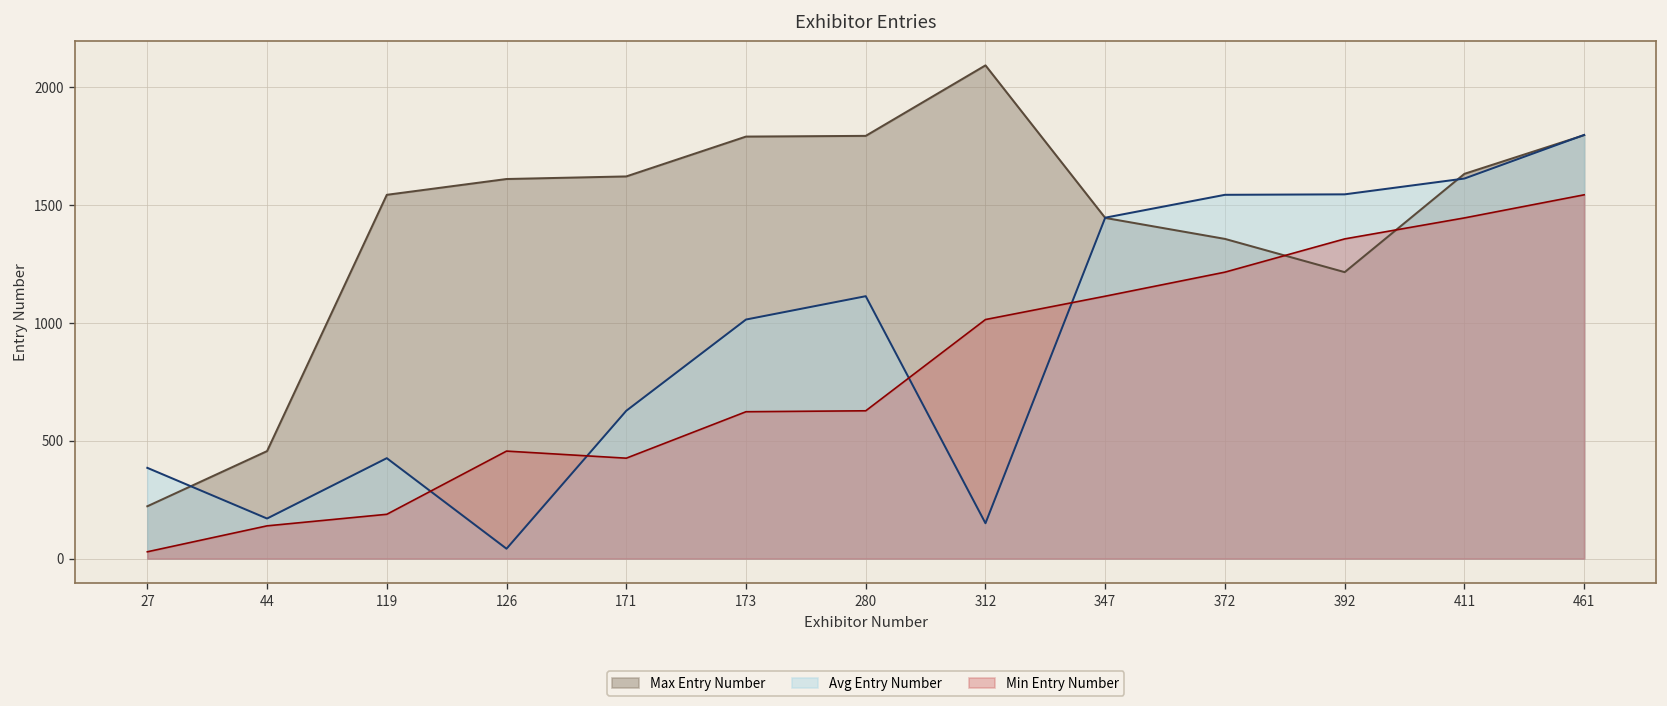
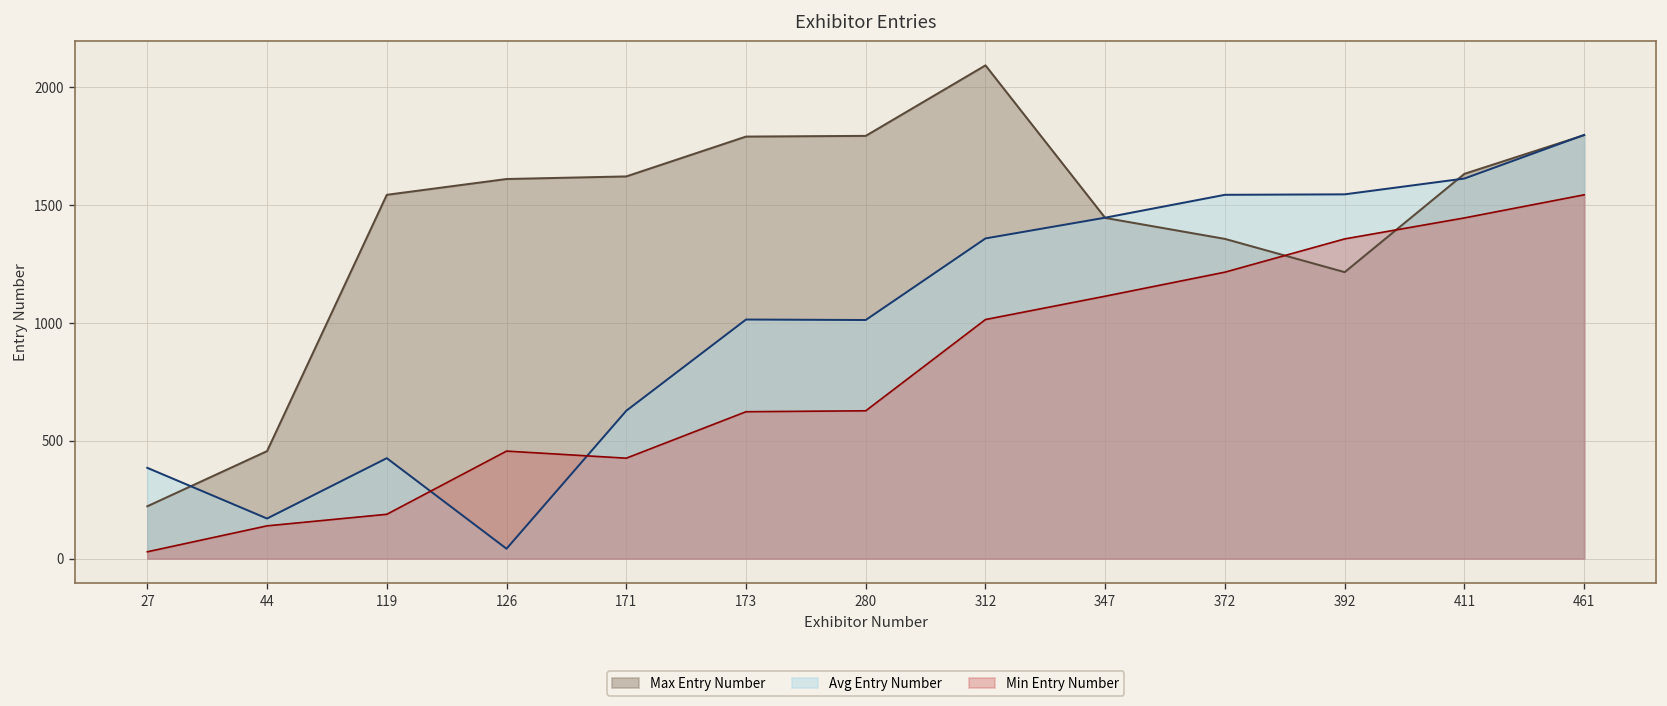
  {
    "Avg Entry Number": {
      "27": 390,
      "44": 170,
      "119": 430,
      "126": 40,
      "171": 630,
      "173": 1010,
-     "280": 1110,
-     "312": 150,
+     "280": 1010,
+     "312": 1360,
      "372": 1540,
      "392": 1550,
      "411": 1610
    }
  }
